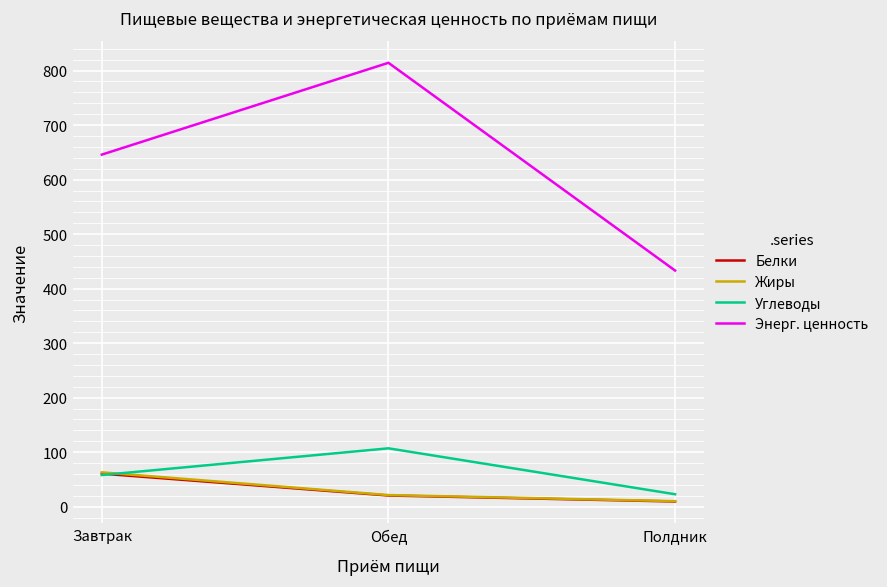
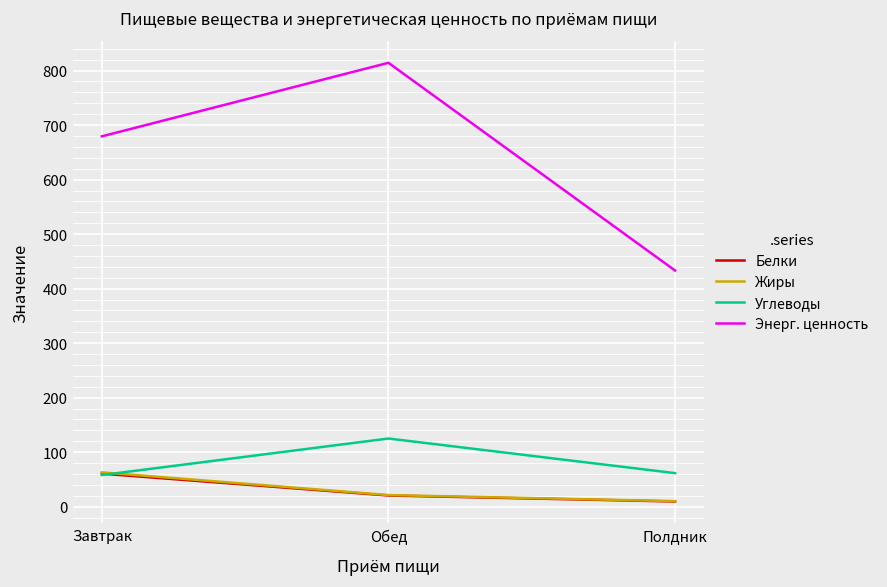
  {
    "Углеводы": {
-     "Обед": 110,
-     "Полдник": 20
+     "Обед": 130,
+     "Полдник": 60
    },
    "Энерг. ценность": {
-     "Завтрак": 650,
+     "Завтрак": 680,
      "Обед": 810,
      "Полдник": 430
    }
  }
